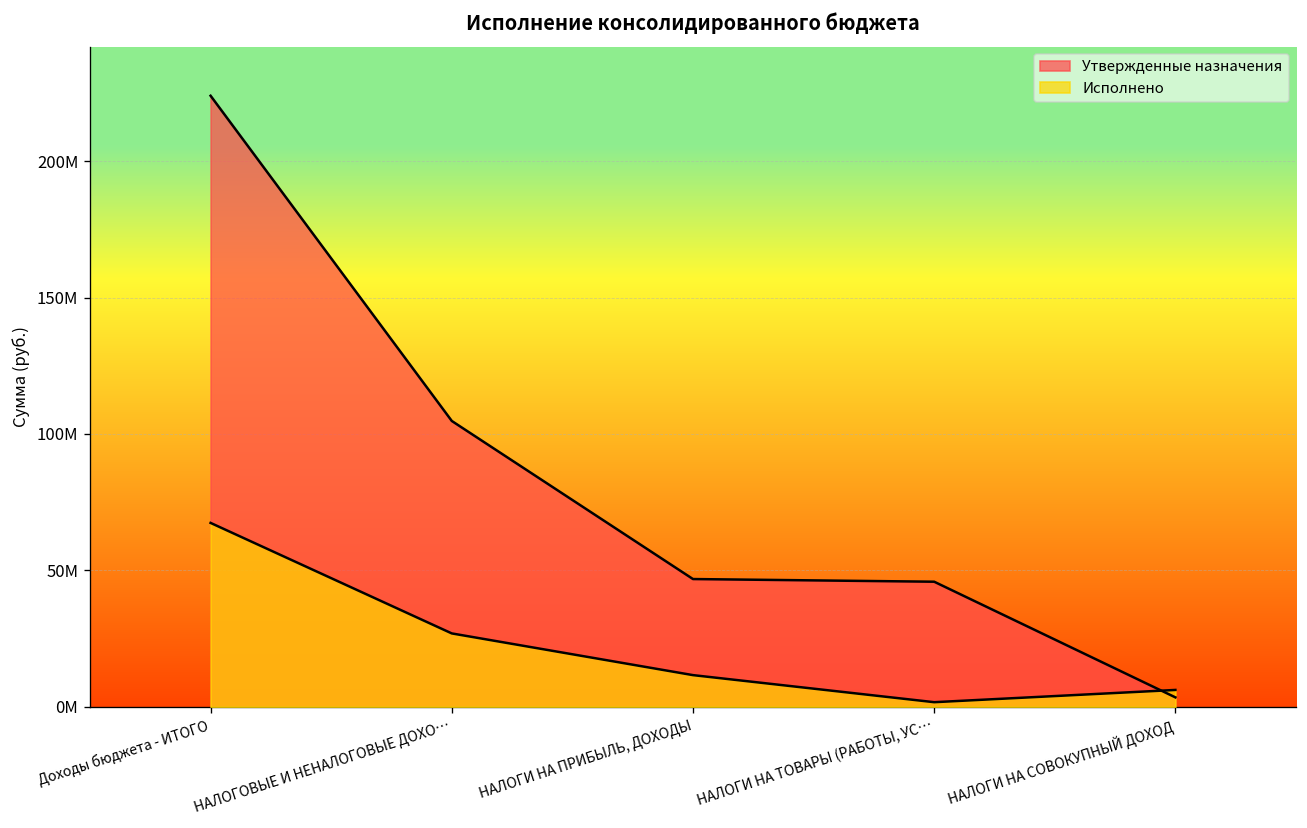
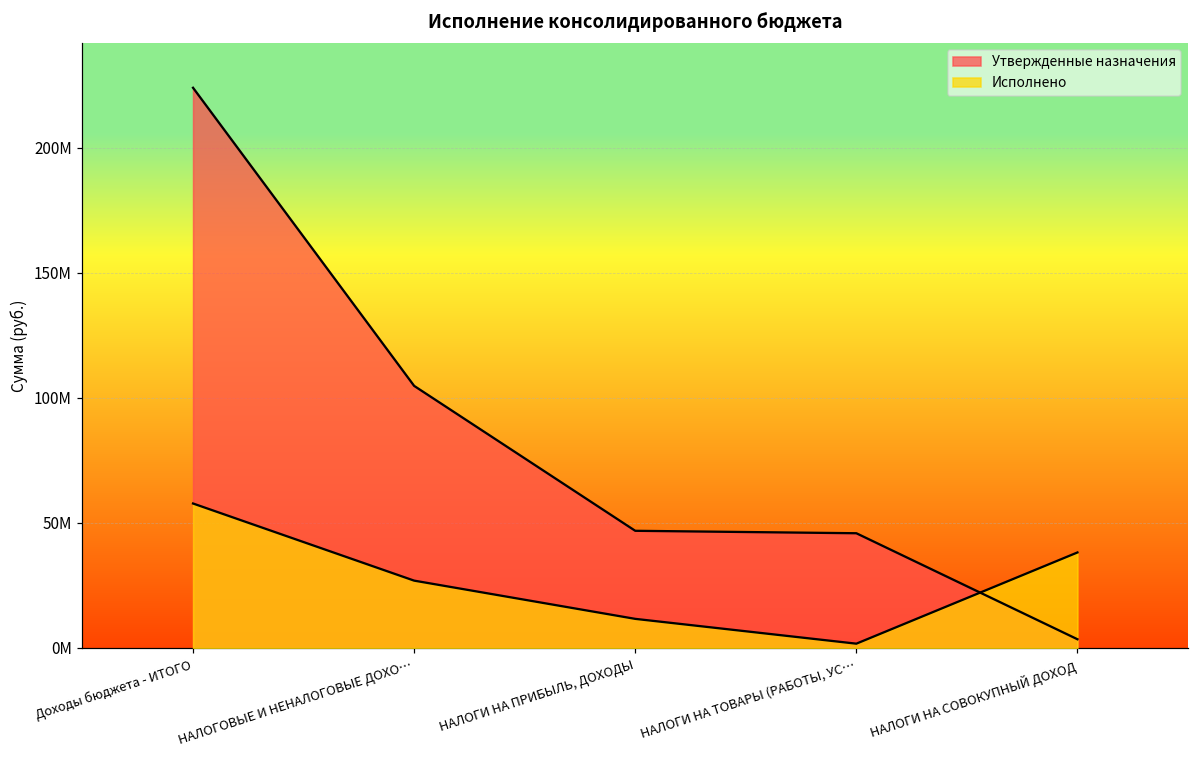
  {
    "Утвержденные назначения": {
      "Доходы бюджета - ИТОГО": 224000000,
      "НАЛОГОВЫЕ И НЕНАЛОГОВЫЕ ДОХО…": 105000000,
      "НАЛОГИ НА ПРИБЫЛЬ, ДОХОДЫ": 47000000,
      "НАЛОГИ НА ТОВАРЫ (РАБОТЫ, УС…": 46000000,
      "НАЛОГИ НА СОВОКУПНЫЙ ДОХОД": 3000000
    },
    "Исполнено": {
-     "Доходы бюджета - ИТОГО": 67000000,
+     "Доходы бюджета - ИТОГО": 58000000,
      "НАЛОГОВЫЕ И НЕНАЛОГОВЫЕ ДОХО…": 27000000,
      "НАЛОГИ НА ПРИБЫЛЬ, ДОХОДЫ": 12000000,
      "НАЛОГИ НА ТОВАРЫ (РАБОТЫ, УС…": 2000000,
-     "НАЛОГИ НА СОВОКУПНЫЙ ДОХОД": 6000000
+     "НАЛОГИ НА СОВОКУПНЫЙ ДОХОД": 38000000
    }
  }
